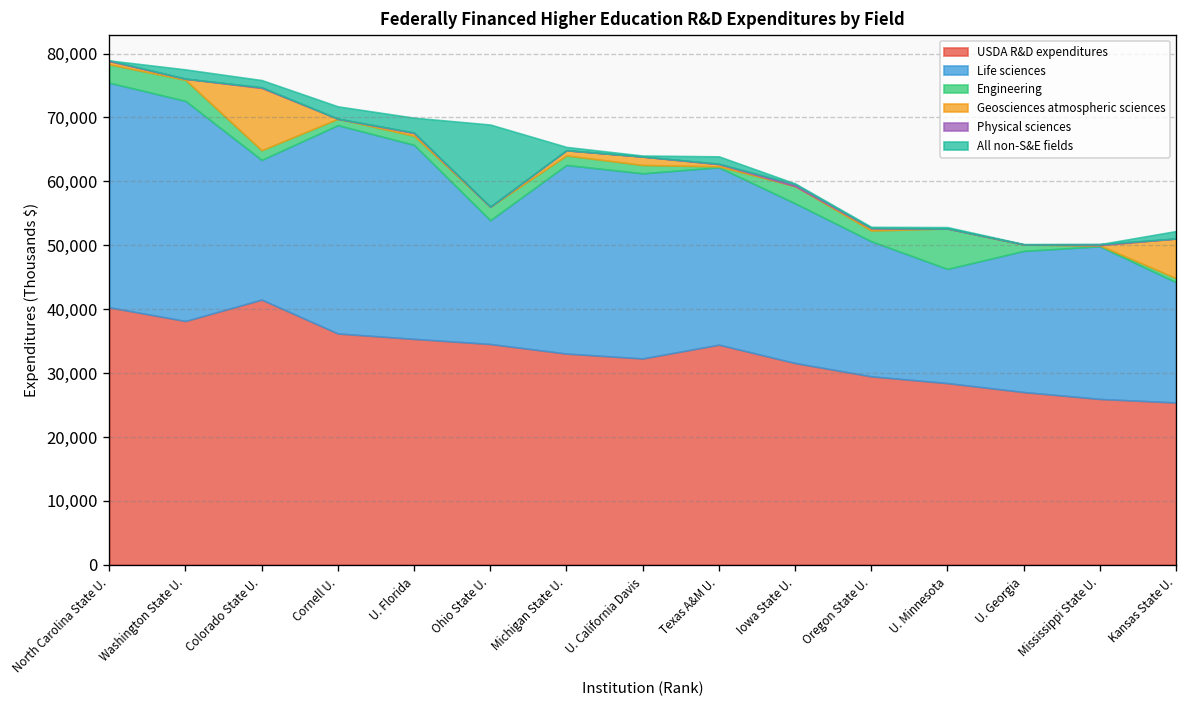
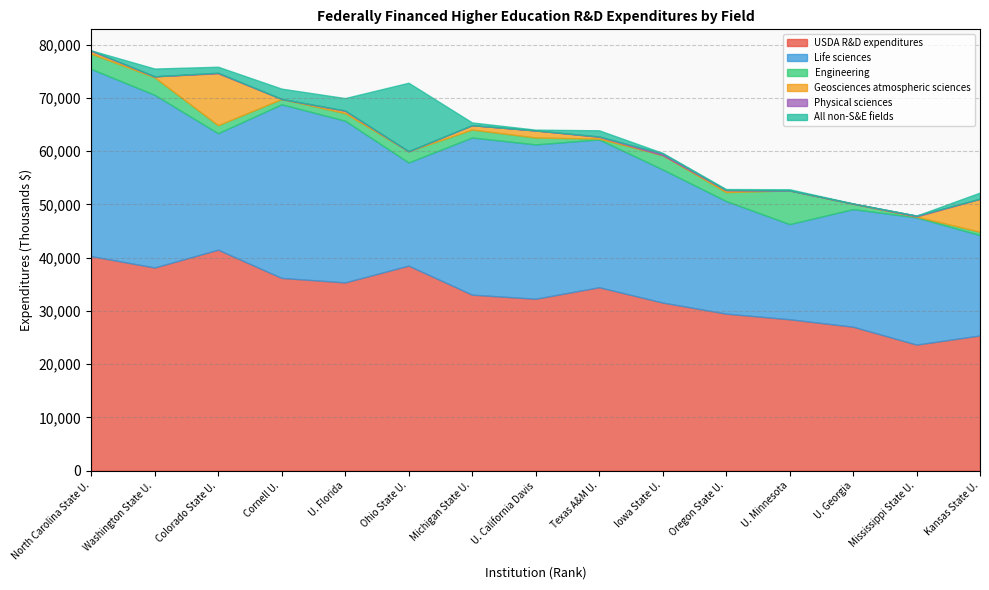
  {
    "USDA R&D expenditures": {
      "North Carolina State U.": "40,000",
      "Washington State U.": "38,000",
      "Colorado State U.": "41,000",
      "Cornell U.": "36,000",
      "U. Florida": "35,000",
-     "Ohio State U.": "35,000",
+     "Ohio State U.": "39,000",
      "Michigan State U.": "33,000",
      "U. California Davis": "32,000",
      "Texas A&M U.": "34,000",
      "Iowa State U.": "32,000",
      "Oregon State U.": "29,000",
      "U. Minnesota": "28,000",
      "U. Georgia": "27,000",
-     "Mississippi State U.": "26,000",
+     "Mississippi State U.": "24,000",
      "Kansas State U.": "25,000"
    },
    "Life sciences": {
      "North Carolina State U.": "35,000",
-     "Washington State U.": "34,000",
+     "Washington State U.": "32,000",
      "Colorado State U.": "22,000",
      "Cornell U.": "33,000",
      "U. Florida": "30,000",
      "Ohio State U.": "19,000",
      "Michigan State U.": "30,000",
      "U. California Davis": "29,000",
      "Iowa State U.": "25,000",
      "Oregon State U.": "21,000",
      "U. Minnesota": "18,000",
      "U. Georgia": "22,000",
      "Kansas State U.": "19,000"
    }
  }
